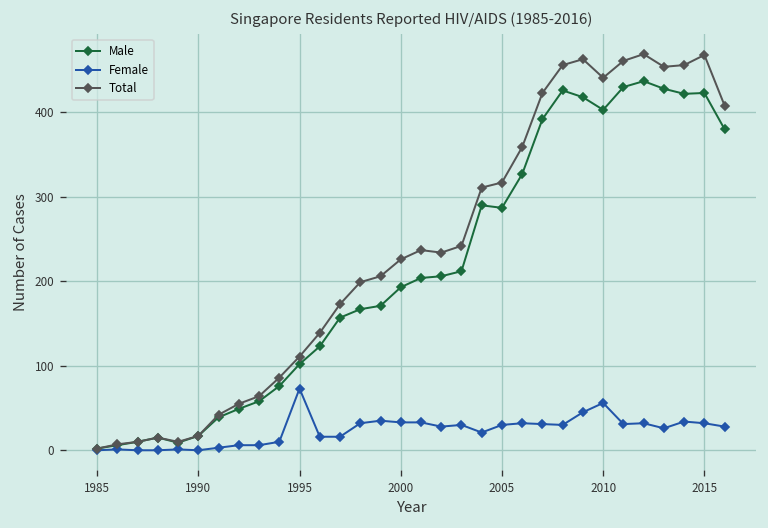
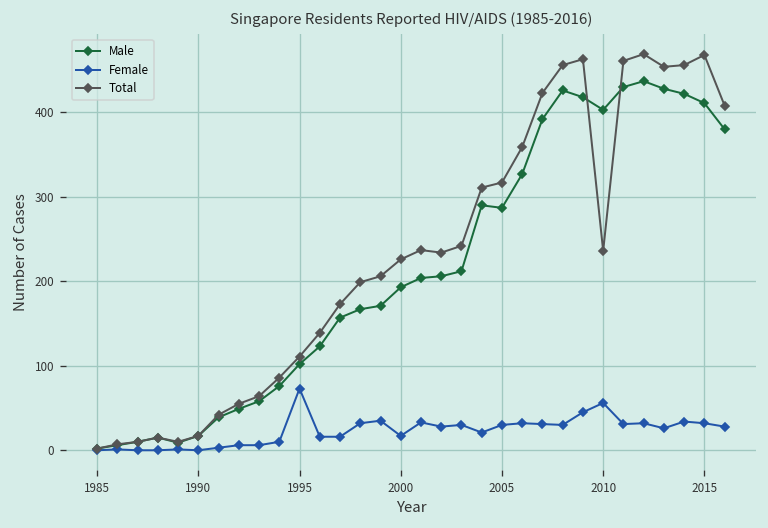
  {
    "Male": {
      "1995": 100,
      "2000": 190,
      "2005": 290,
      "2010": 400,
-     "2015": 420
+     "2015": 410
    },
    "Female": {
      "1990": 0,
      "1995": 70,
-     "2000": 30,
+     "2000": 20,
      "2005": 30,
      "2010": 60,
      "2015": 30
    },
    "Total": {
      "1995": 110,
      "2000": 230,
      "2005": 320,
-     "2010": 440,
+     "2010": 240,
      "2015": 470
    }
  }
